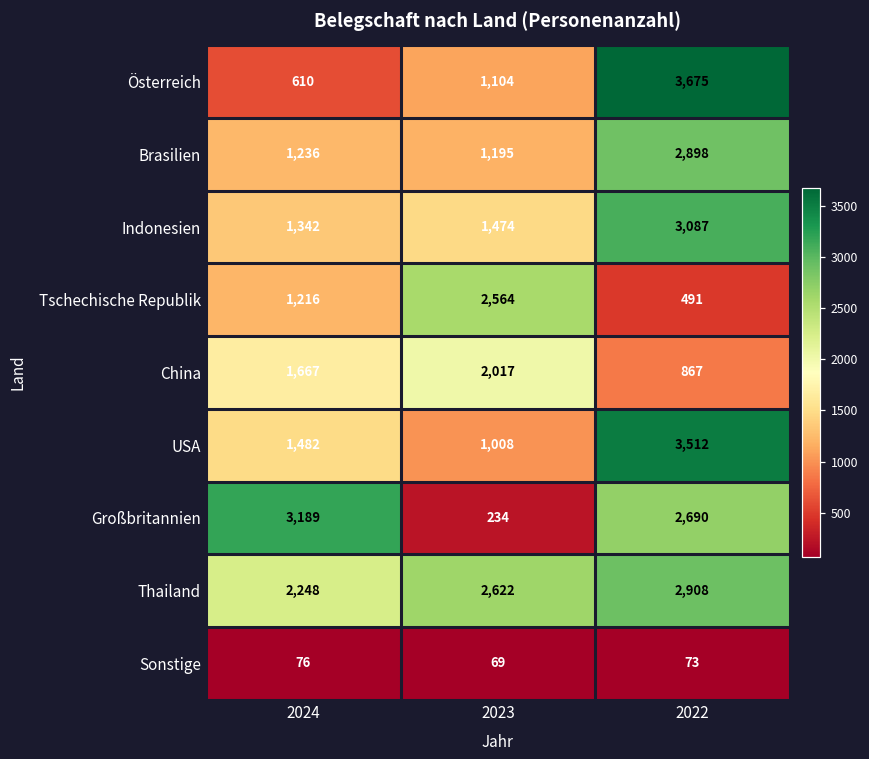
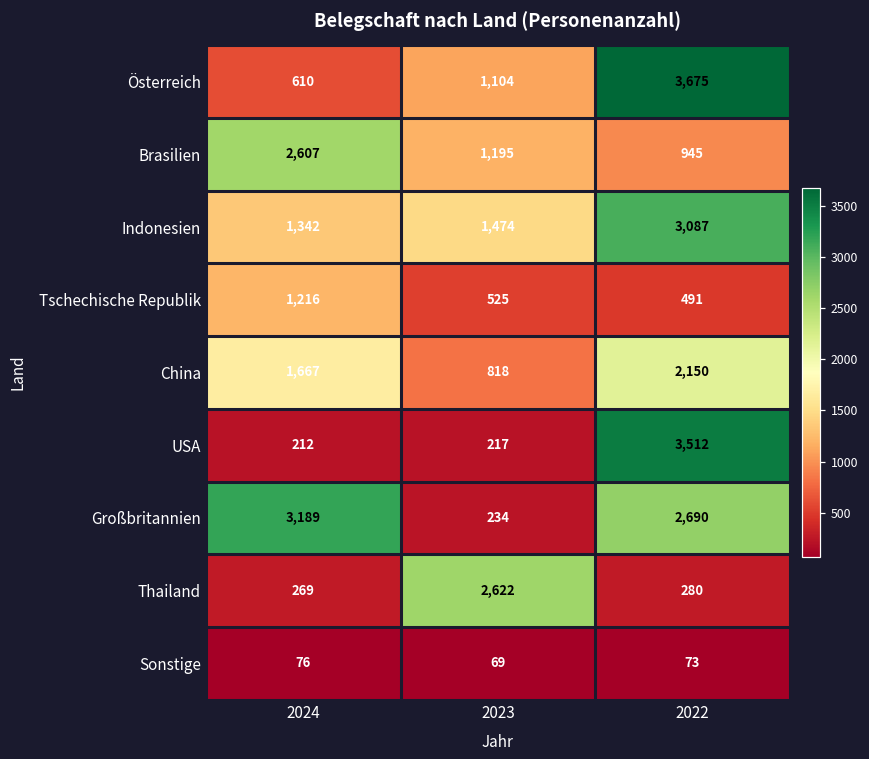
  {
    "Österreich": {
      "2024": "610",
      "2023": "1,104",
      "2022": "3,675"
    },
    "Brasilien": {
-     "2024": "1,236",
+     "2024": "2,607",
      "2023": "1,195",
-     "2022": "2,898"
+     "2022": "945"
    },
    "Indonesien": {
      "2024": "1,342",
      "2023": "1,474",
      "2022": "3,087"
    },
    "Tschechische Republik": {
      "2024": "1,216",
-     "2023": "2,564",
+     "2023": "525",
      "2022": "491"
    },
    "China": {
      "2024": "1,667",
-     "2023": "2,017",
-     "2022": "867"
+     "2023": "818",
+     "2022": "2,150"
    },
    "USA": {
-     "2024": "1,482",
-     "2023": "1,008",
+     "2024": "212",
+     "2023": "217",
      "2022": "3,512"
    },
    "Großbritannien": {
      "2024": "3,189",
      "2023": "234",
      "2022": "2,690"
    },
    "Thailand": {
-     "2024": "2,248",
+     "2024": "269",
      "2023": "2,622",
-     "2022": "2,908"
+     "2022": "280"
    },
    "Sonstige": {
      "2024": "76",
      "2023": "69",
      "2022": "73"
    }
  }
